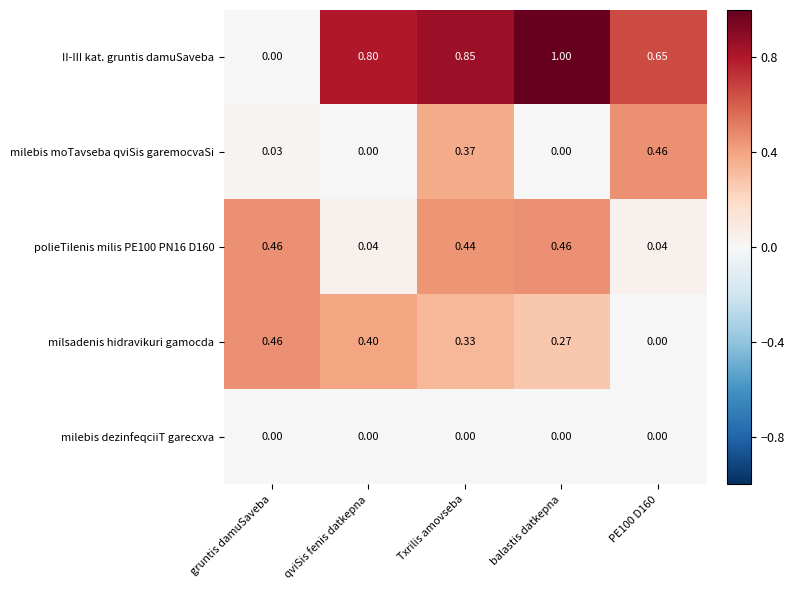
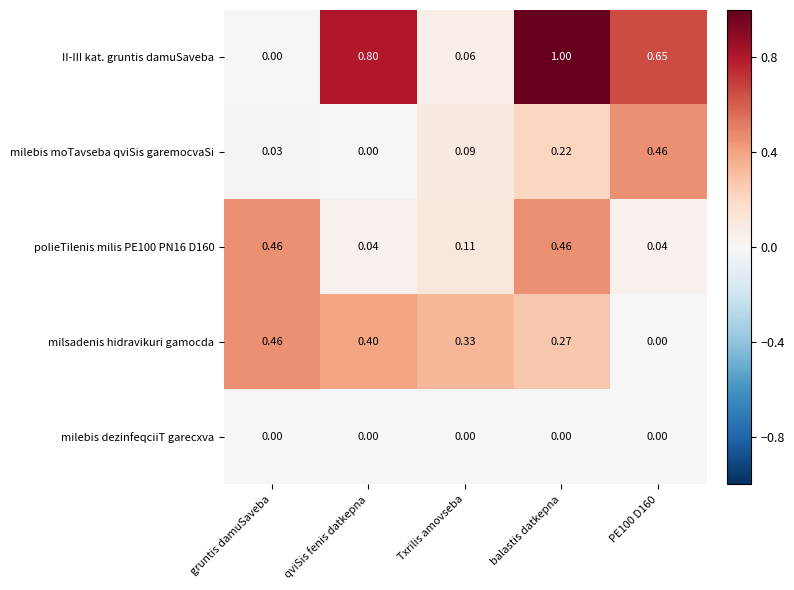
  {
    "II-III kat. gruntis damuSaveba": {
      "gruntis damuSaveba": 0.00,
      "qviSis fenis datkepna": 0.80,
-     "Txrilis amovseba": 0.85,
+     "Txrilis amovseba": 0.06,
      "balastis datkepna": 1.00,
      "PE100 D160": 0.65
    },
    "milebis moTavseba qviSis garemocvaSi": {
      "gruntis damuSaveba": 0.03,
      "qviSis fenis datkepna": 0.00,
-     "Txrilis amovseba": 0.37,
-     "balastis datkepna": 0.00,
+     "Txrilis amovseba": 0.09,
+     "balastis datkepna": 0.22,
      "PE100 D160": 0.46
    },
    "polieTilenis milis PE100 PN16 D160": {
      "gruntis damuSaveba": 0.46,
      "qviSis fenis datkepna": 0.04,
-     "Txrilis amovseba": 0.44,
+     "Txrilis amovseba": 0.11,
      "balastis datkepna": 0.46,
      "PE100 D160": 0.04
    },
    "milsadenis hidravikuri gamocda": {
      "gruntis damuSaveba": 0.46,
      "qviSis fenis datkepna": 0.40,
      "Txrilis amovseba": 0.33,
      "balastis datkepna": 0.27,
      "PE100 D160": 0.00
    },
    "milebis dezinfeqciiT garecxva": {
      "gruntis damuSaveba": 0.00,
      "qviSis fenis datkepna": 0.00,
      "Txrilis amovseba": 0.00,
      "balastis datkepna": 0.00,
      "PE100 D160": 0.00
    }
  }
